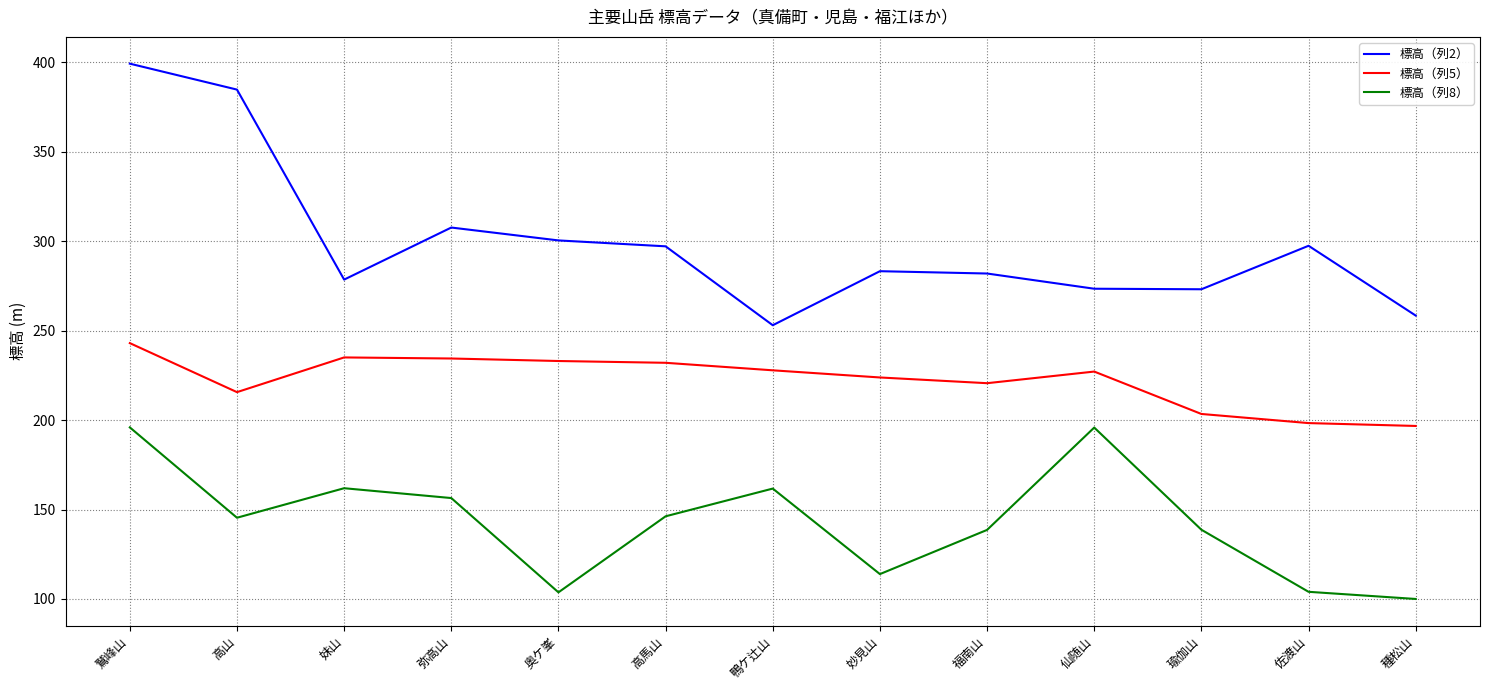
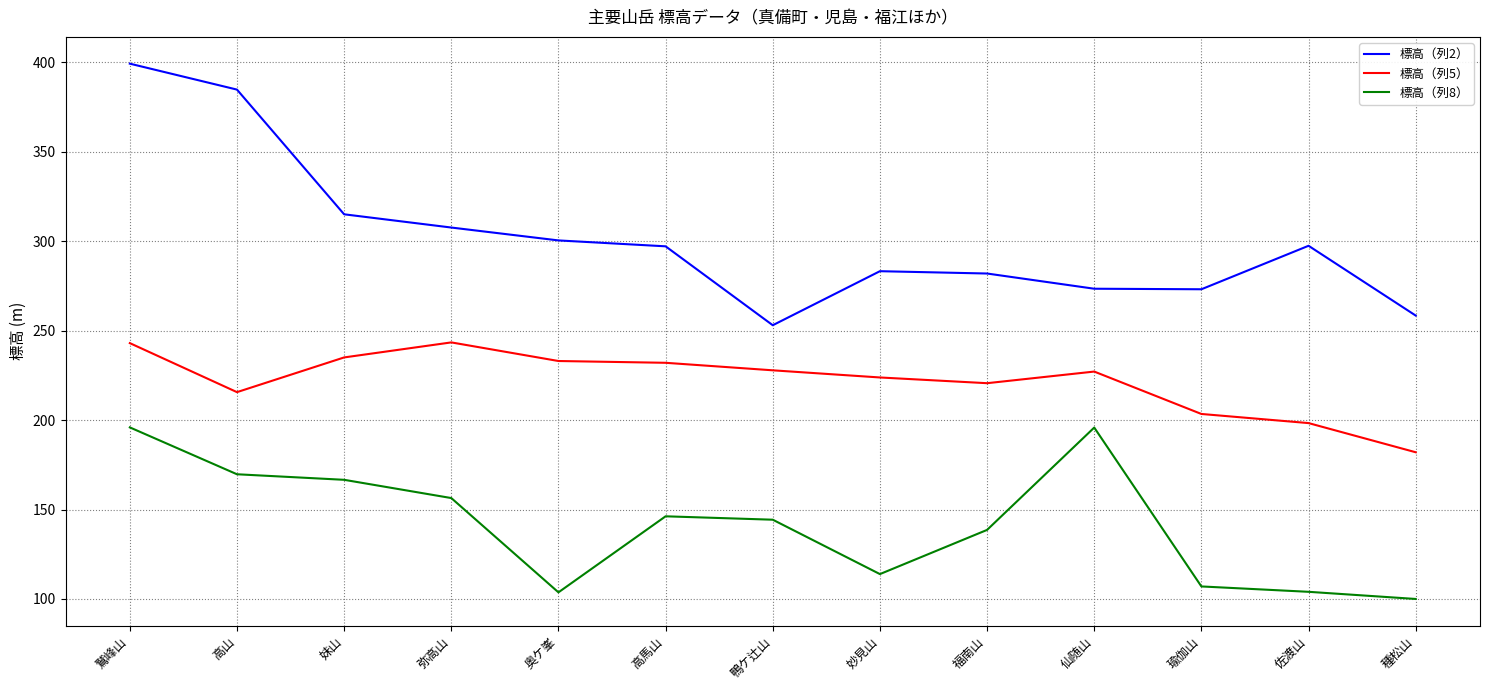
  {
    "標高（列2）": {
      "鷲峰山": 399,
      "高山": 385,
-     "妹山": 279,
+     "妹山": 315,
      "弥高山": 308,
      "奥ケ峯": 300,
      "高馬山": 297,
      "鴨ケ辻山": 253,
      "妙見山": 283,
      "福南山": 282,
      "仙随山": 273,
      "瑜伽山": 273,
      "佐渡山": 297,
      "種松山": 258
    },
    "標高（列5）": {
      "鷲峰山": 243,
      "高山": 216,
      "妹山": 235,
-     "弥高山": 234,
+     "弥高山": 243,
      "奥ケ峯": 233,
      "高馬山": 232,
      "鴨ケ辻山": 228,
      "妙見山": 224,
      "福南山": 221,
      "仙随山": 227,
      "瑜伽山": 203,
      "佐渡山": 198,
-     "種松山": 197
+     "種松山": 182
    },
    "標高（列8）": {
      "鷲峰山": 196,
-     "高山": 145,
-     "妹山": 162,
+     "高山": 170,
+     "妹山": 167,
      "弥高山": 156,
      "奥ケ峯": 104,
      "高馬山": 146,
-     "鴨ケ辻山": 162,
+     "鴨ケ辻山": 144,
      "妙見山": 114,
      "福南山": 139,
      "仙随山": 196,
-     "瑜伽山": 139,
+     "瑜伽山": 107,
      "佐渡山": 104,
      "種松山": 100
    }
  }
